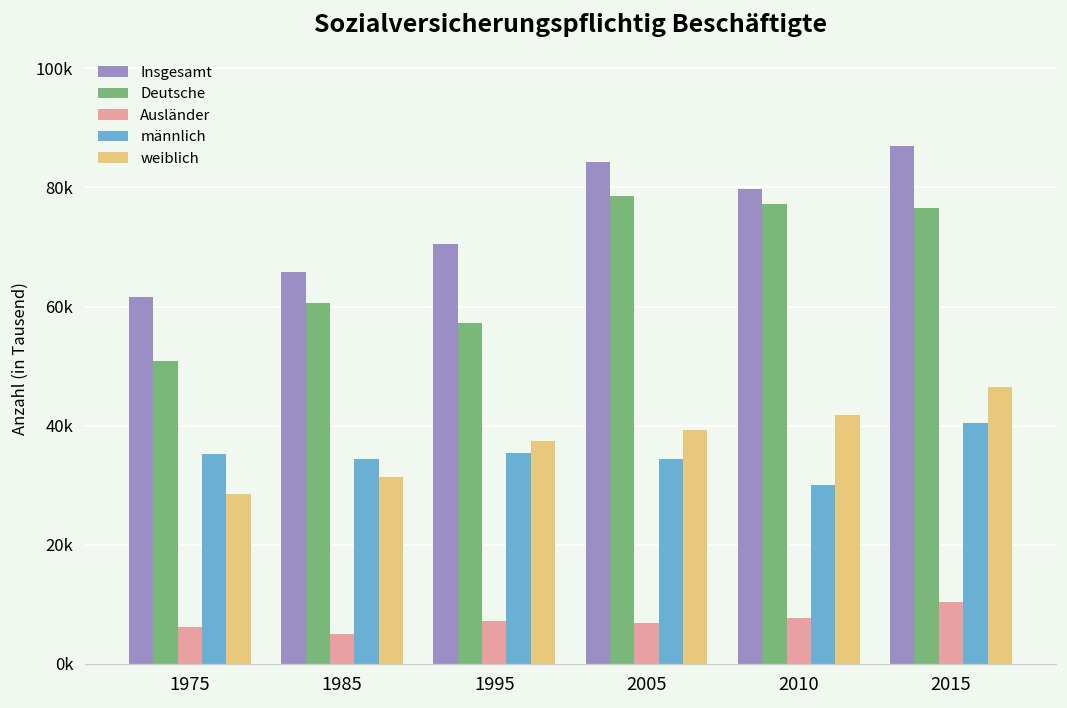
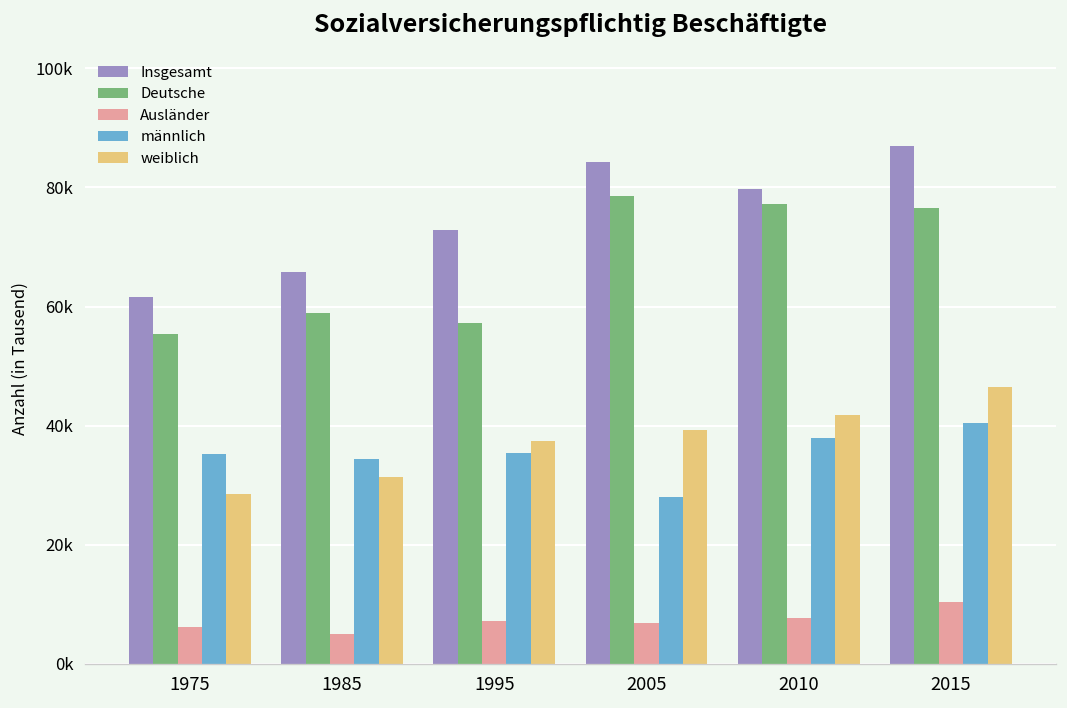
  {
    "Insgesamt": {
      "1975": 62000,
      "1985": 66000,
-     "1995": 71000,
+     "1995": 73000,
      "2005": 84000,
      "2010": 80000,
      "2015": 87000
    },
    "Deutsche": {
-     "1975": 51000,
-     "1985": 61000,
+     "1975": 55000,
+     "1985": 59000,
      "1995": 57000,
      "2005": 79000,
      "2010": 77000,
      "2015": 77000
    },
    "männlich": {
      "1975": 35000,
      "1985": 34000,
      "1995": 35000,
-     "2005": 34000,
-     "2010": 30000,
+     "2005": 28000,
+     "2010": 38000,
      "2015": 40000
    }
  }
